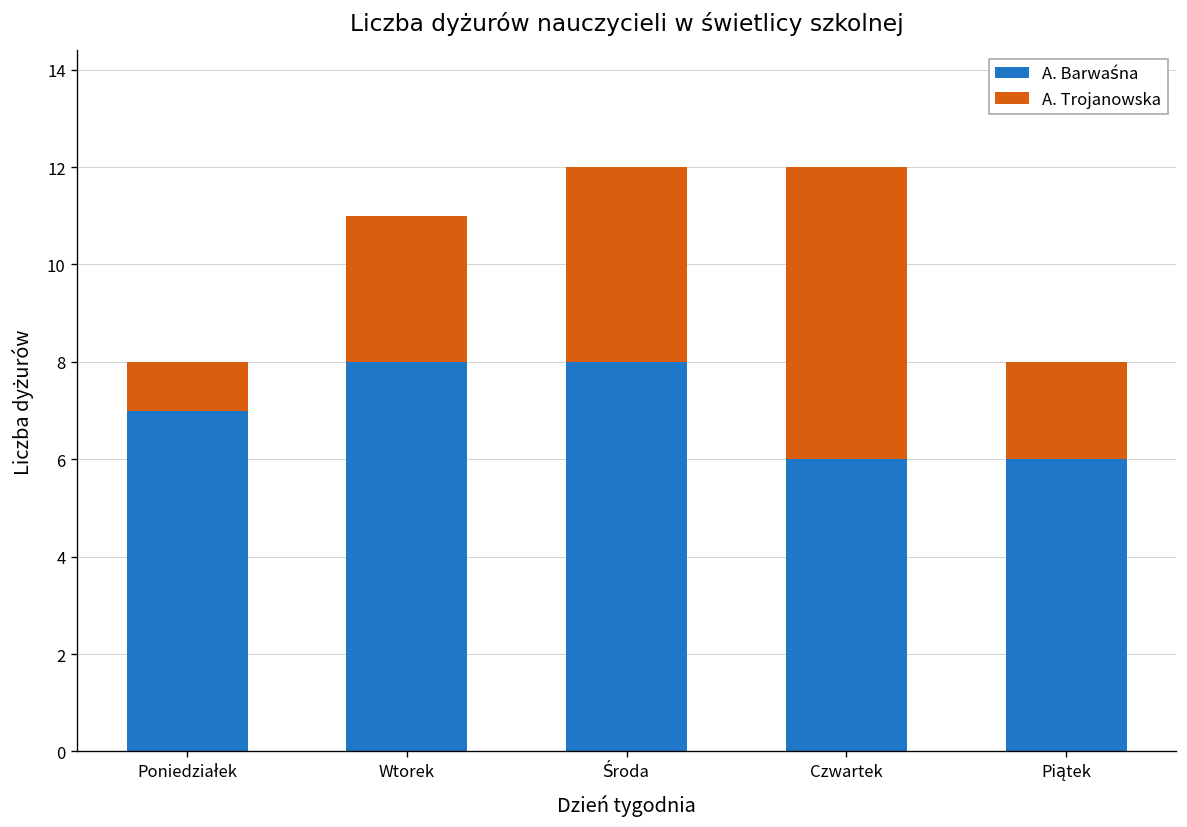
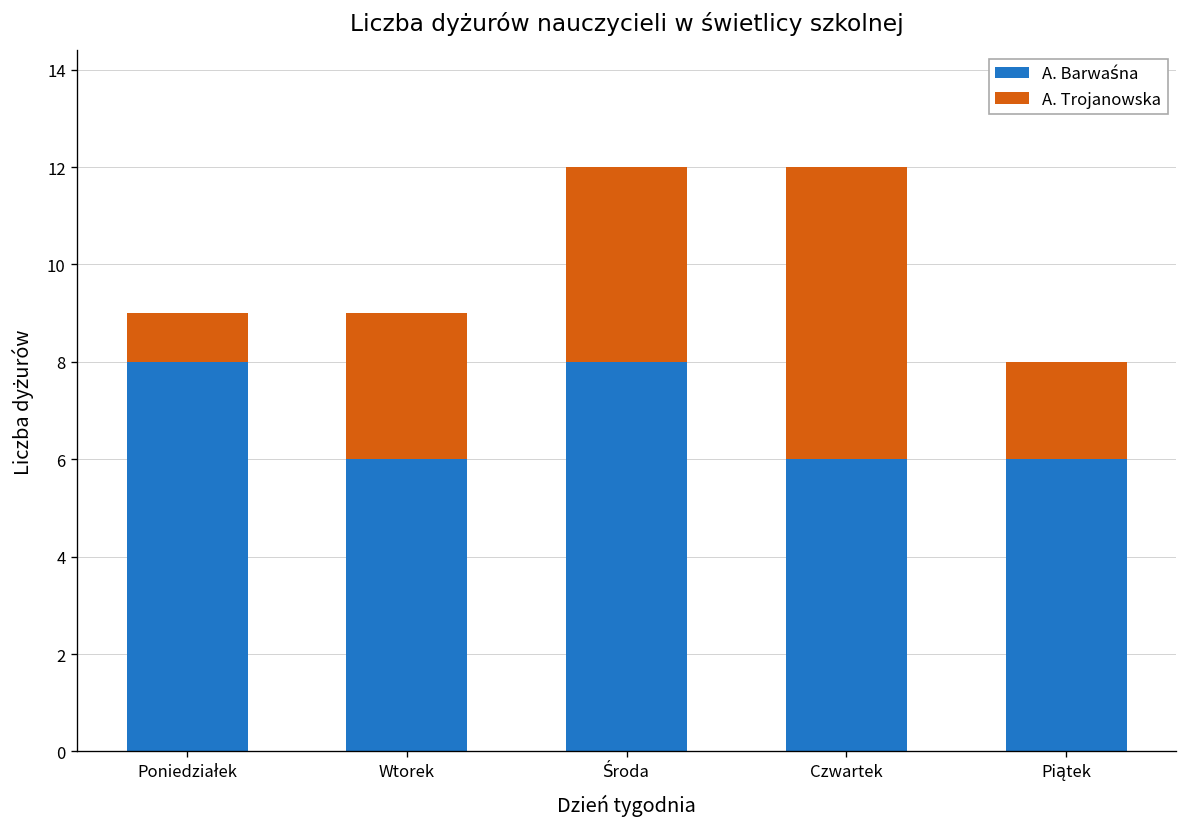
  {
    "A. Barwaśna": {
-     "Poniedziałek": 7,
-     "Wtorek": 8,
+     "Poniedziałek": 8,
+     "Wtorek": 6,
      "Środa": 8,
      "Czwartek": 6,
      "Piątek": 6
    },
    "A. Trojanowska": {
      "Poniedziałek": 1,
      "Wtorek": 3,
      "Środa": 4,
      "Czwartek": 6,
      "Piątek": 2
    }
  }
